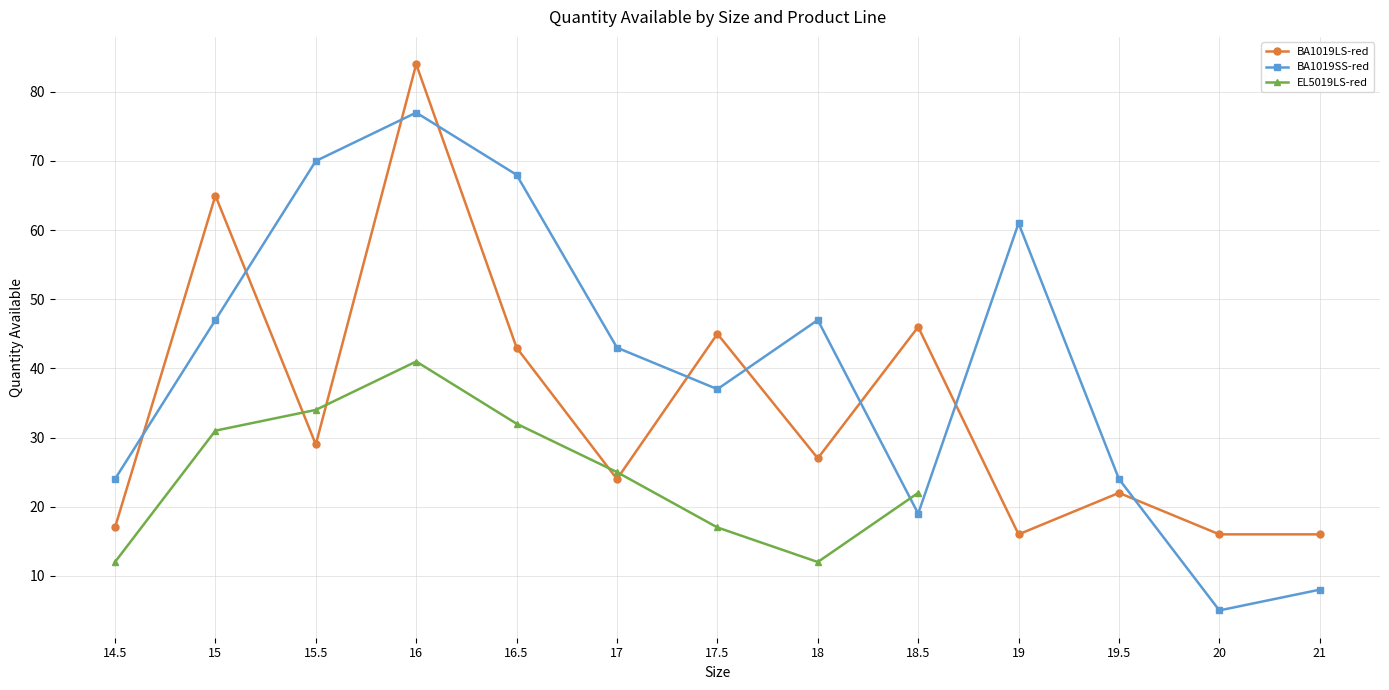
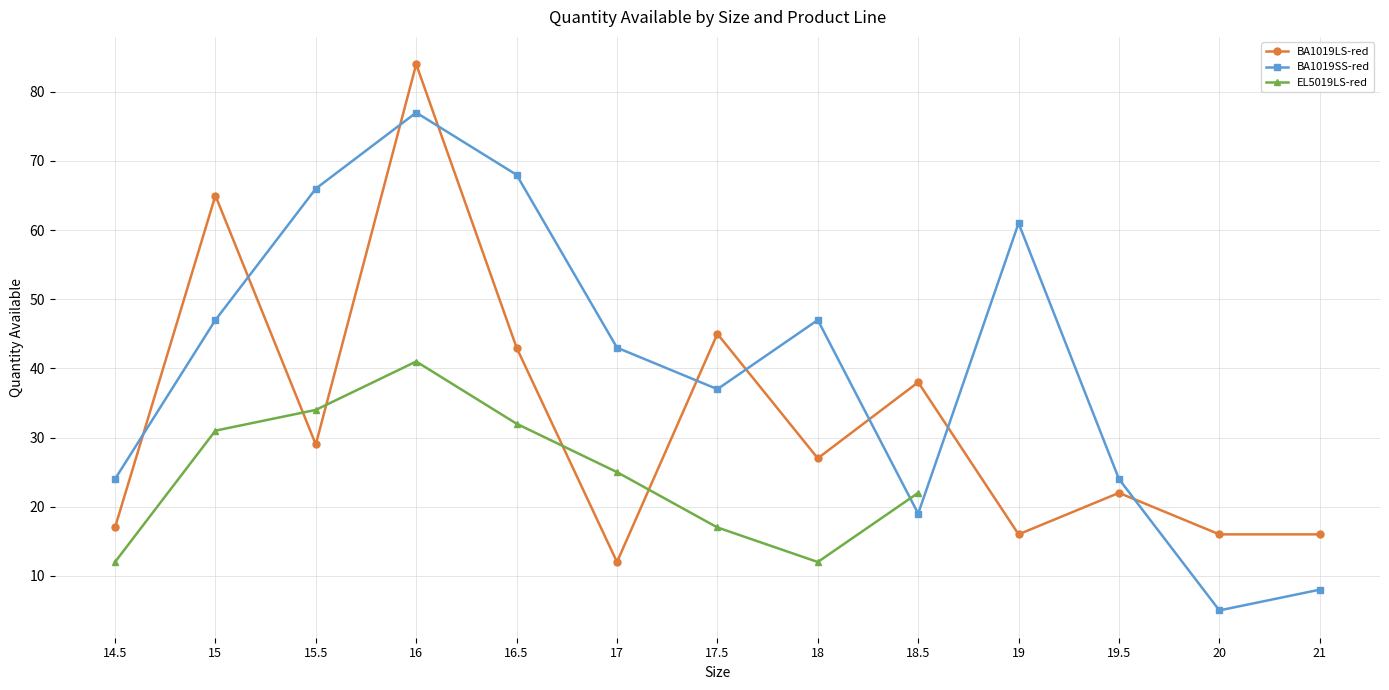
  {
    "BA1019LS-red": {
      "14.5": 17,
      "15": 65,
      "15.5": 29,
      "16": 84,
      "16.5": 43,
-     "17": 24,
+     "17": 12,
      "17.5": 45,
      "18": 27,
-     "18.5": 46,
+     "18.5": 38,
      "19": 16,
      "19.5": 22,
      "20": 16,
      "21": 16
    },
    "BA1019SS-red": {
      "14.5": 24,
      "15": 47,
-     "15.5": 70,
+     "15.5": 66,
      "16": 77,
      "16.5": 68,
      "17": 43,
      "17.5": 37,
      "18": 47,
      "18.5": 19,
      "19": 61,
      "19.5": 24,
      "20": 5,
      "21": 8
    },
    "EL5019LS-red": {
      "14.5": 12,
      "15": 31,
      "15.5": 34,
      "16": 41,
      "16.5": 32,
      "17": 25,
      "17.5": 17,
      "18": 12,
      "18.5": 22
    }
  }
